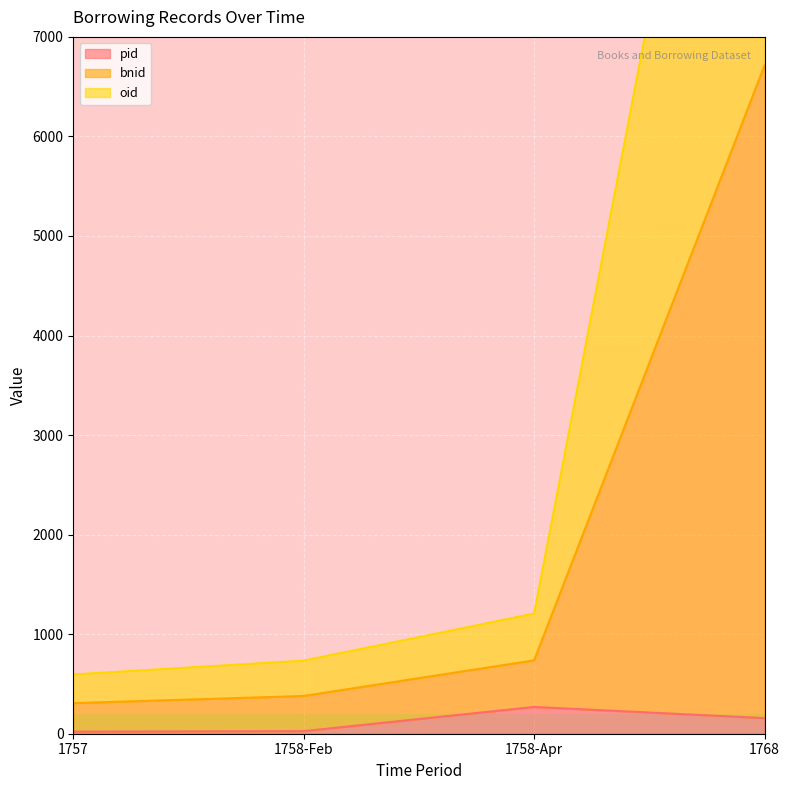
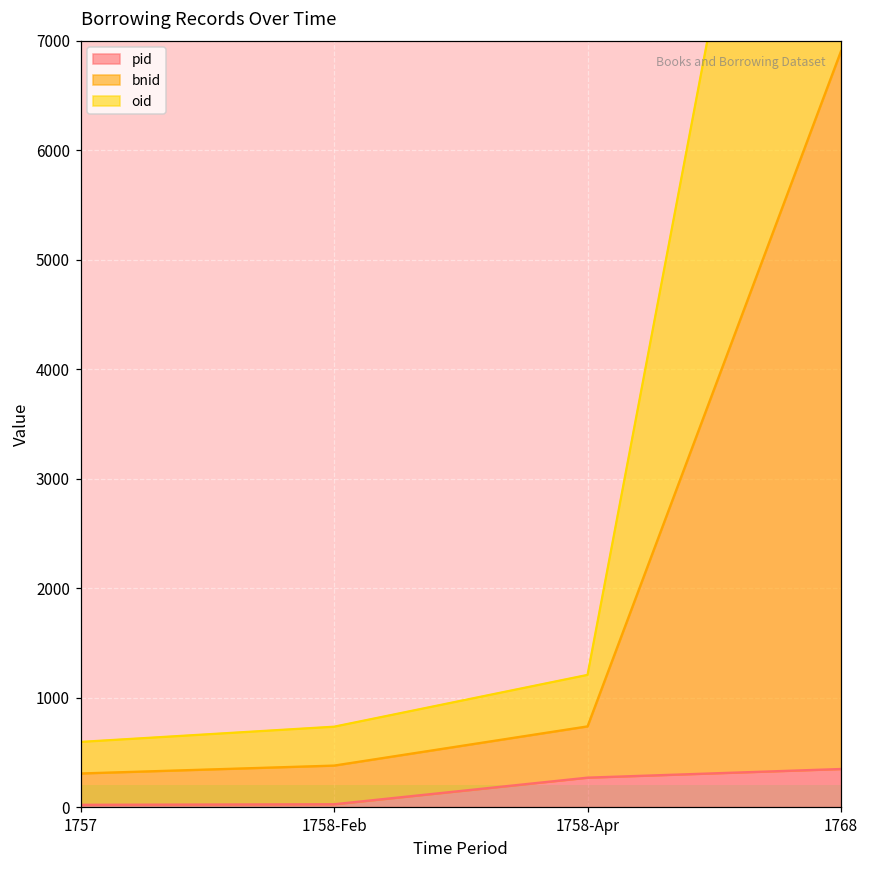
  {
    "pid": {
      "1757": 0,
      "1758-Feb": 0,
      "1758-Apr": 300,
-     "1768": 200
+     "1768": 300
    }
  }
